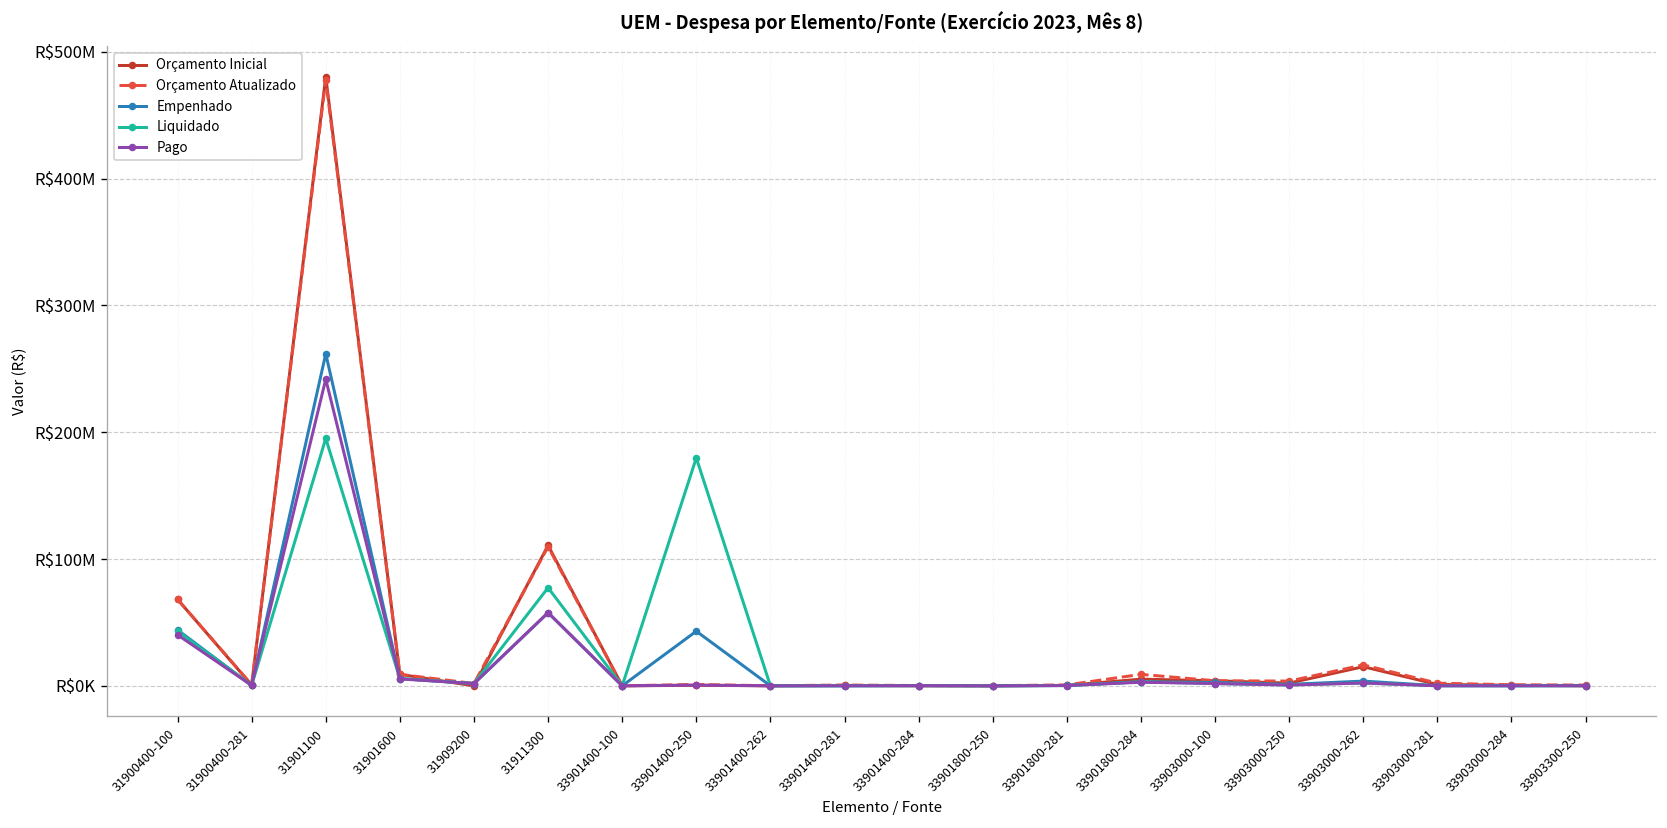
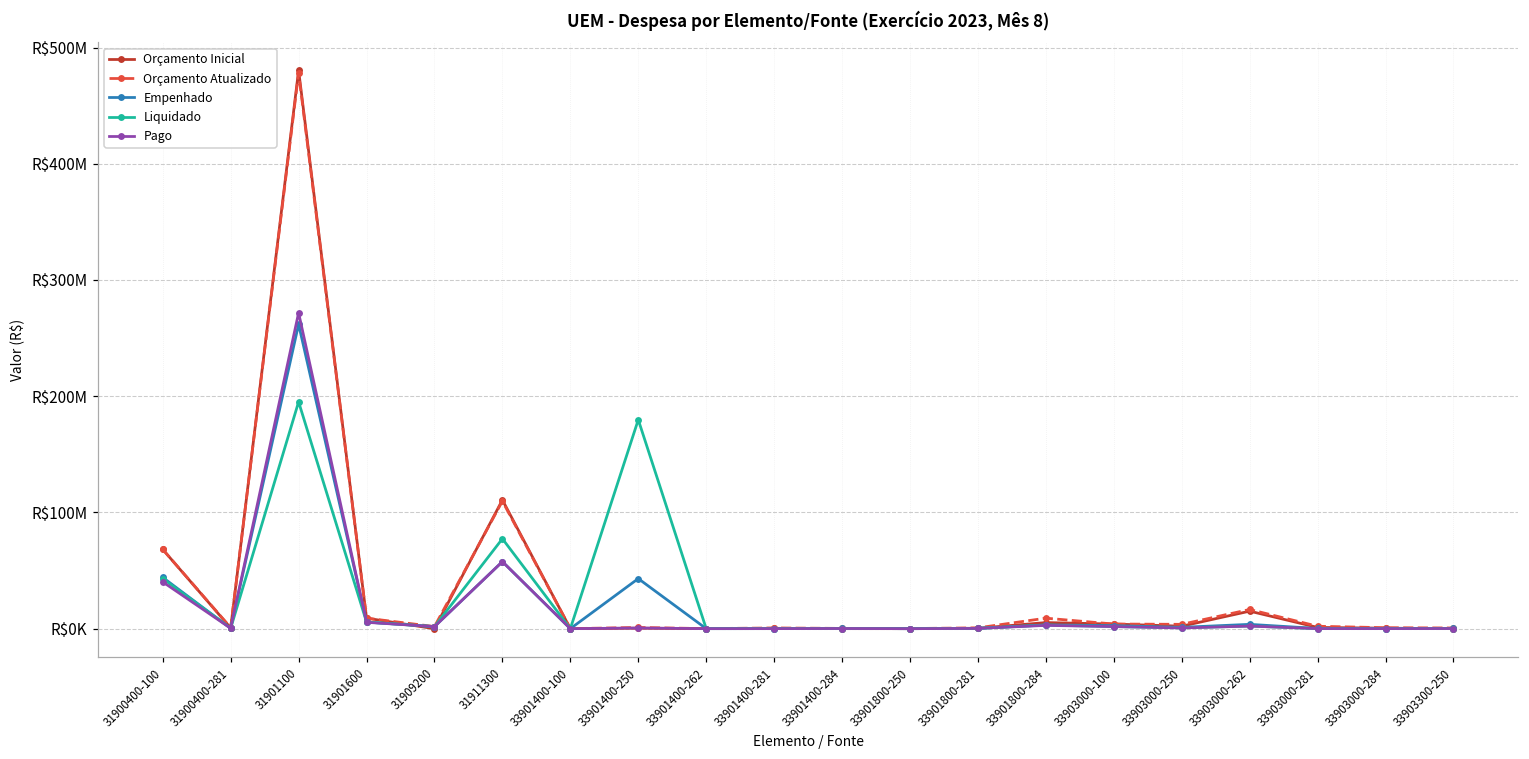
  {
    "Empenhado": {
      "31901100": "R$262000000",
      "33901400-250": "R$43000000"
    },
    "Liquidado": {
      "31901100": "R$195000000",
      "31911300": "R$77000000",
      "33901400-250": "R$180000000"
    },
    "Pago": {
      "31900400-100": "R$40000000",
-     "31901100": "R$242000000"
+     "31901100": "R$272000000"
    }
  }
